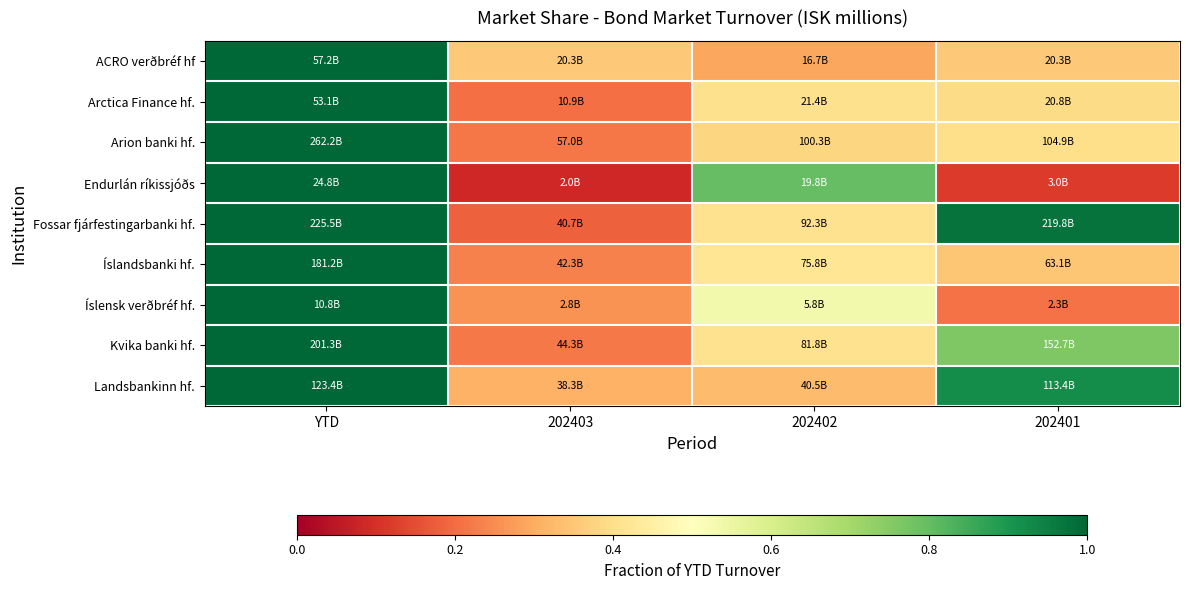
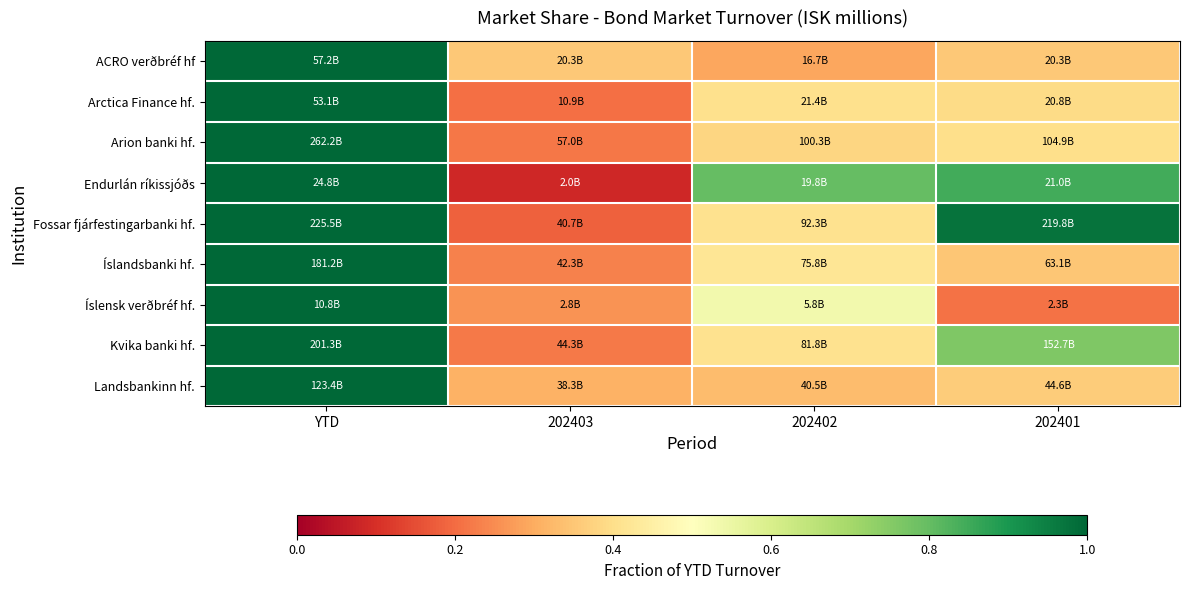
  {
    "ACRO verðbréf hf": {
      "YTD": "57.2B",
      "202403": "20.3B",
      "202402": "16.7B",
      "202401": "20.3B"
    },
    "Arctica Finance hf.": {
      "YTD": "53.1B",
      "202403": "10.9B",
      "202402": "21.4B",
      "202401": "20.8B"
    },
    "Arion banki hf.": {
      "YTD": "262.2B",
      "202403": "57.0B",
      "202402": "100.3B",
      "202401": "104.9B"
    },
    "Endurlán ríkissjóðs": {
      "YTD": "24.8B",
      "202403": "2.0B",
      "202402": "19.8B",
-     "202401": "3.0B"
+     "202401": "21.0B"
    },
    "Fossar fjárfestingarbanki hf.": {
      "YTD": "225.5B",
      "202403": "40.7B",
      "202402": "92.3B",
      "202401": "219.8B"
    },
    "Íslandsbanki hf.": {
      "YTD": "181.2B",
      "202403": "42.3B",
      "202402": "75.8B",
      "202401": "63.1B"
    },
    "Íslensk verðbréf hf.": {
      "YTD": "10.8B",
      "202403": "2.8B",
      "202402": "5.8B",
      "202401": "2.3B"
    },
    "Kvika banki hf.": {
      "YTD": "201.3B",
      "202403": "44.3B",
      "202402": "81.8B",
      "202401": "152.7B"
    },
    "Landsbankinn hf.": {
      "YTD": "123.4B",
      "202403": "38.3B",
      "202402": "40.5B",
-     "202401": "113.4B"
+     "202401": "44.6B"
    }
  }
